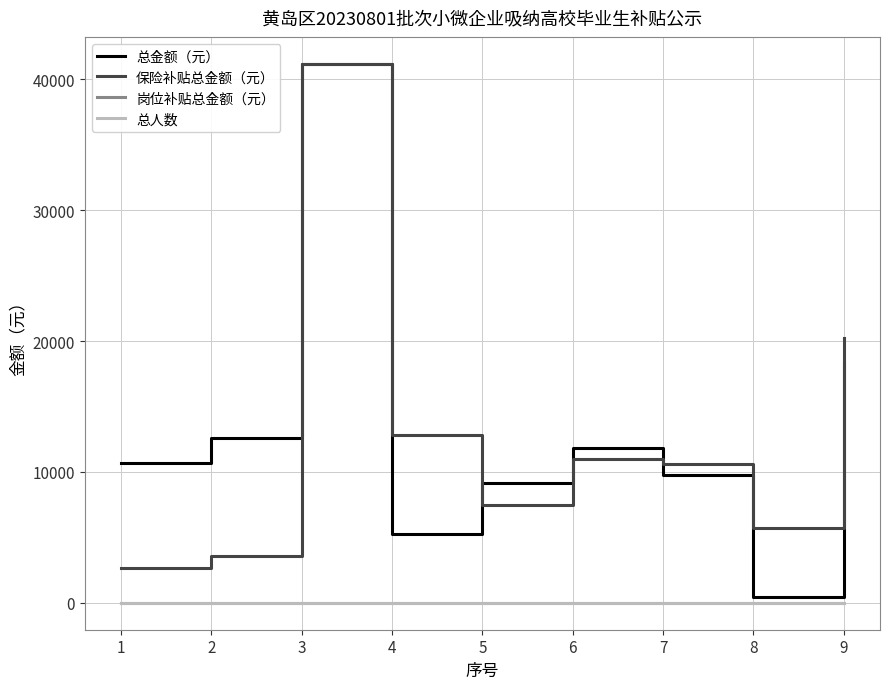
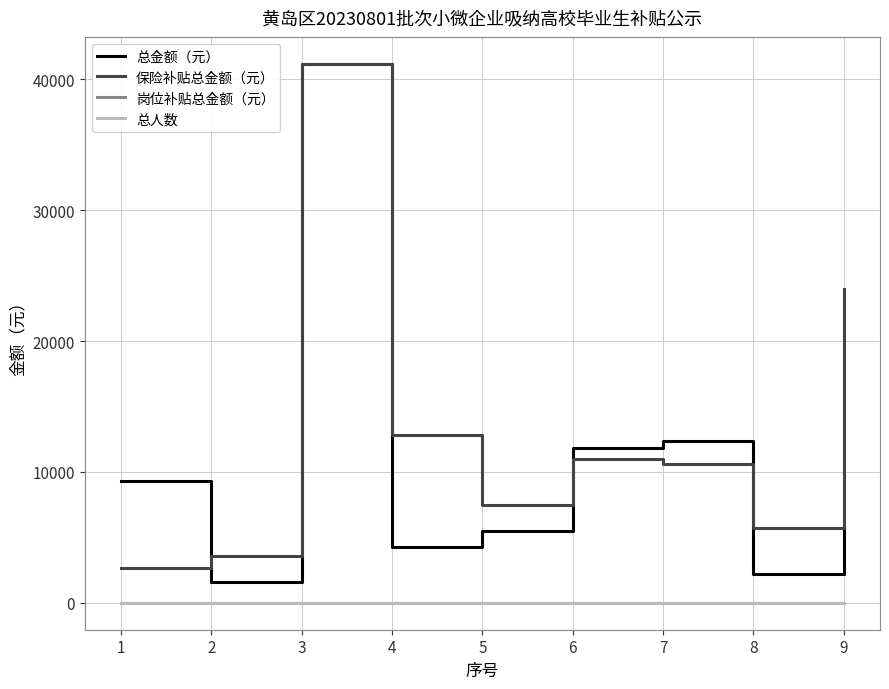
  {
    "总金额（元）": {
-     "1": 10700,
-     "2": 12600,
-     "4": 5300,
-     "5": 9200,
+     "1": 9300,
+     "2": 1600,
+     "4": 4300,
+     "5": 5400,
      "6": 11800,
-     "7": 9800,
-     "8": 500,
+     "7": 12400,
+     "8": 2200,
      "9": 18400
    },
    "保险补贴总金额（元）": {
      "1": 2600,
      "2": 3600,
      "4": 12800,
      "5": 7500,
      "6": 11000,
      "7": 10600,
      "8": 5700,
-     "9": 20200
+     "9": 24000
    },
    "总人数": {
      "1": 0,
      "2": 0,
      "3": 0,
      "4": 0,
      "5": 0,
      "6": 0,
      "7": 0,
      "8": 0,
      "9": 0
    }
  }
